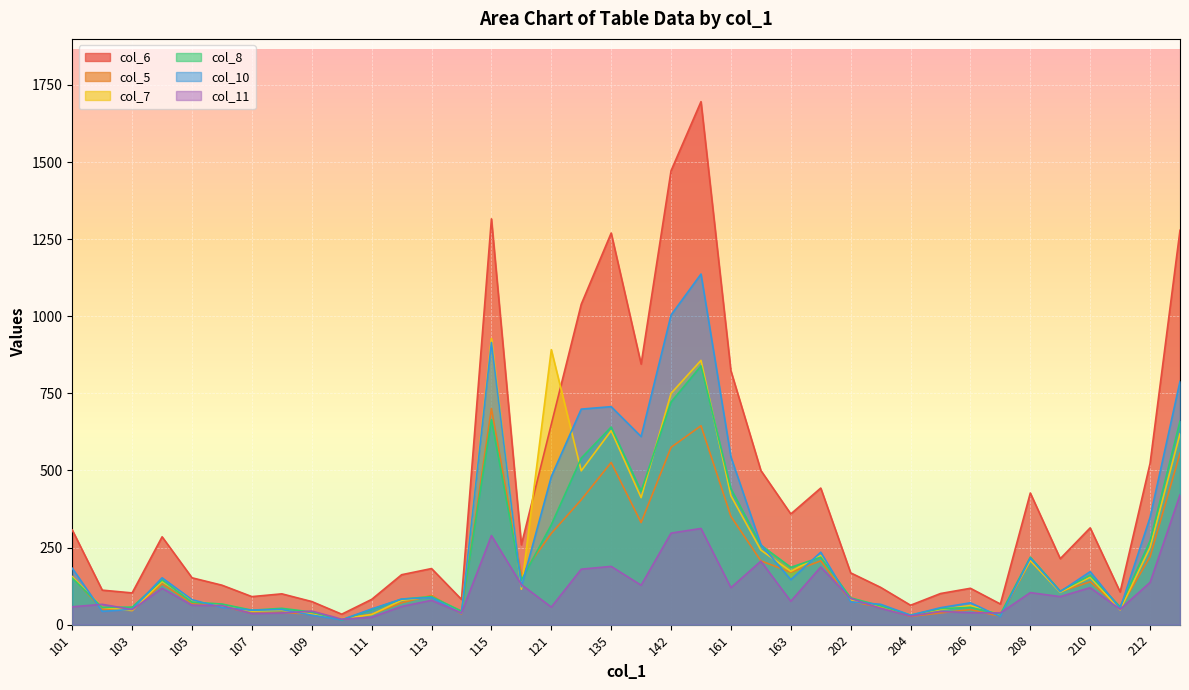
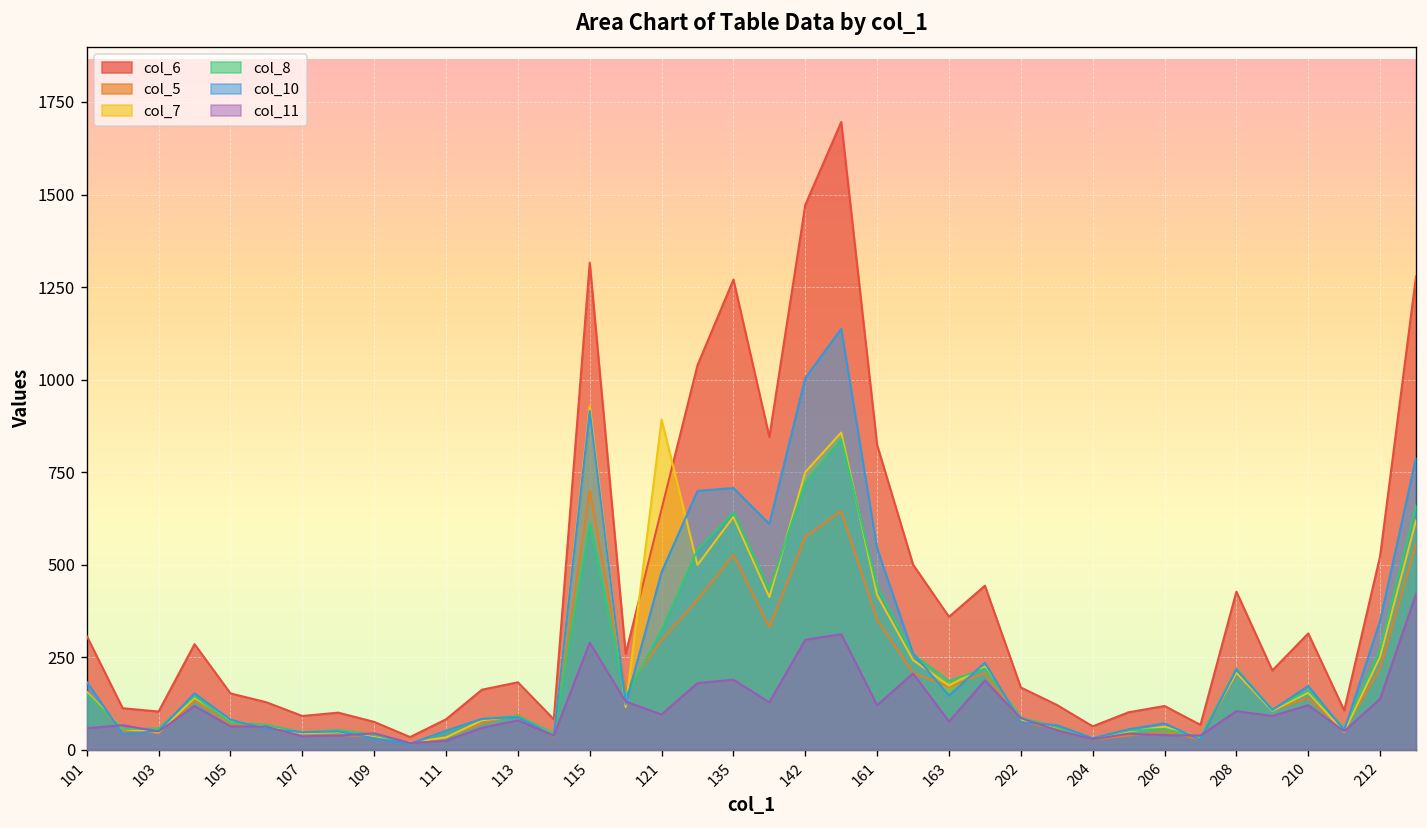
  {
    "col_7": {
      "115": 930,
      "121": 890,
      "135": 630,
      "142": 750,
      "161": 420,
      "212": 250
    },
    "col_8": {
-     "115": 670,
+     "115": 610,
      "121": 320,
      "135": 640,
      "142": 720,
      "161": 440,
      "163": 190,
      "212": 270
    },
    "col_10": {
      "101": 180,
      "115": 920,
      "121": 480,
      "135": 710,
      "142": 1000,
      "161": 540,
      "163": 150,
      "206": 70,
      "210": 170,
      "212": 350
    },
    "col_11": {
      "101": 60,
      "111": 20,
      "113": 80,
      "115": 290,
-     "121": 60,
+     "121": 100,
      "135": 190,
      "142": 300,
      "161": 120,
      "163": 80,
      "206": 40,
      "208": 100,
      "210": 120,
      "212": 140
    }
  }
